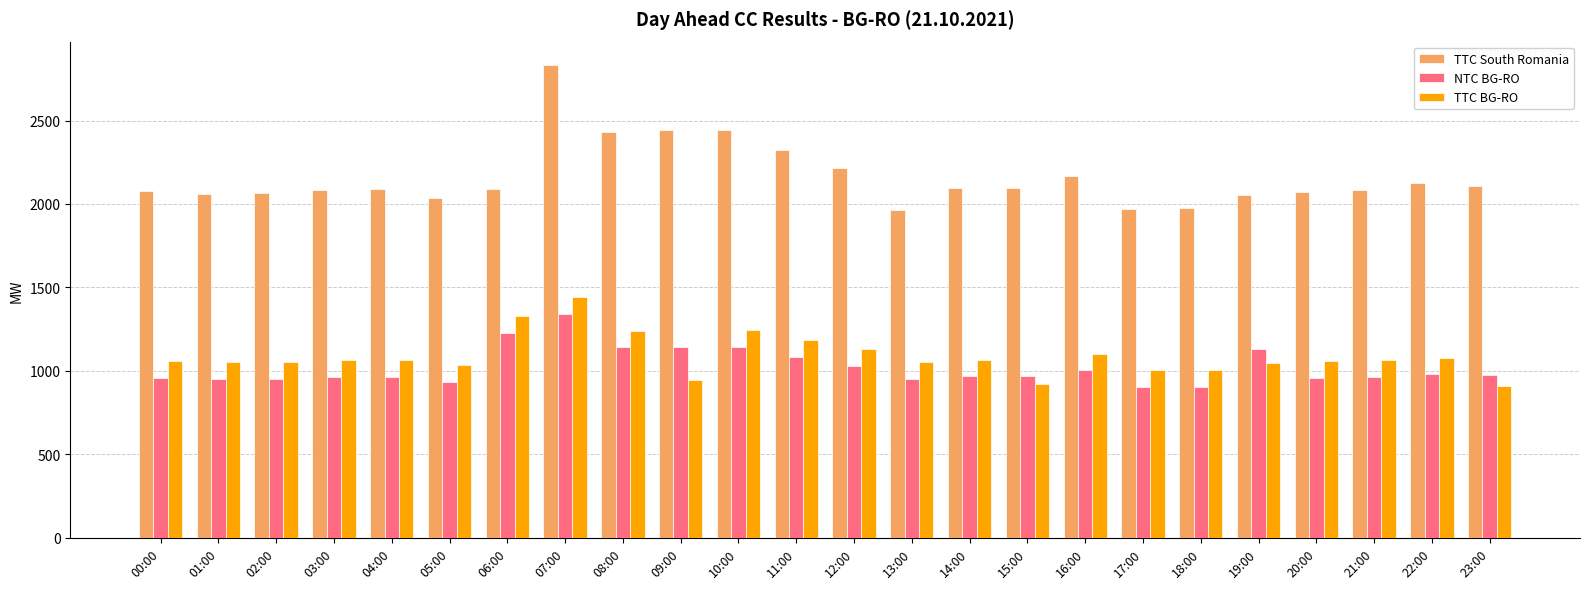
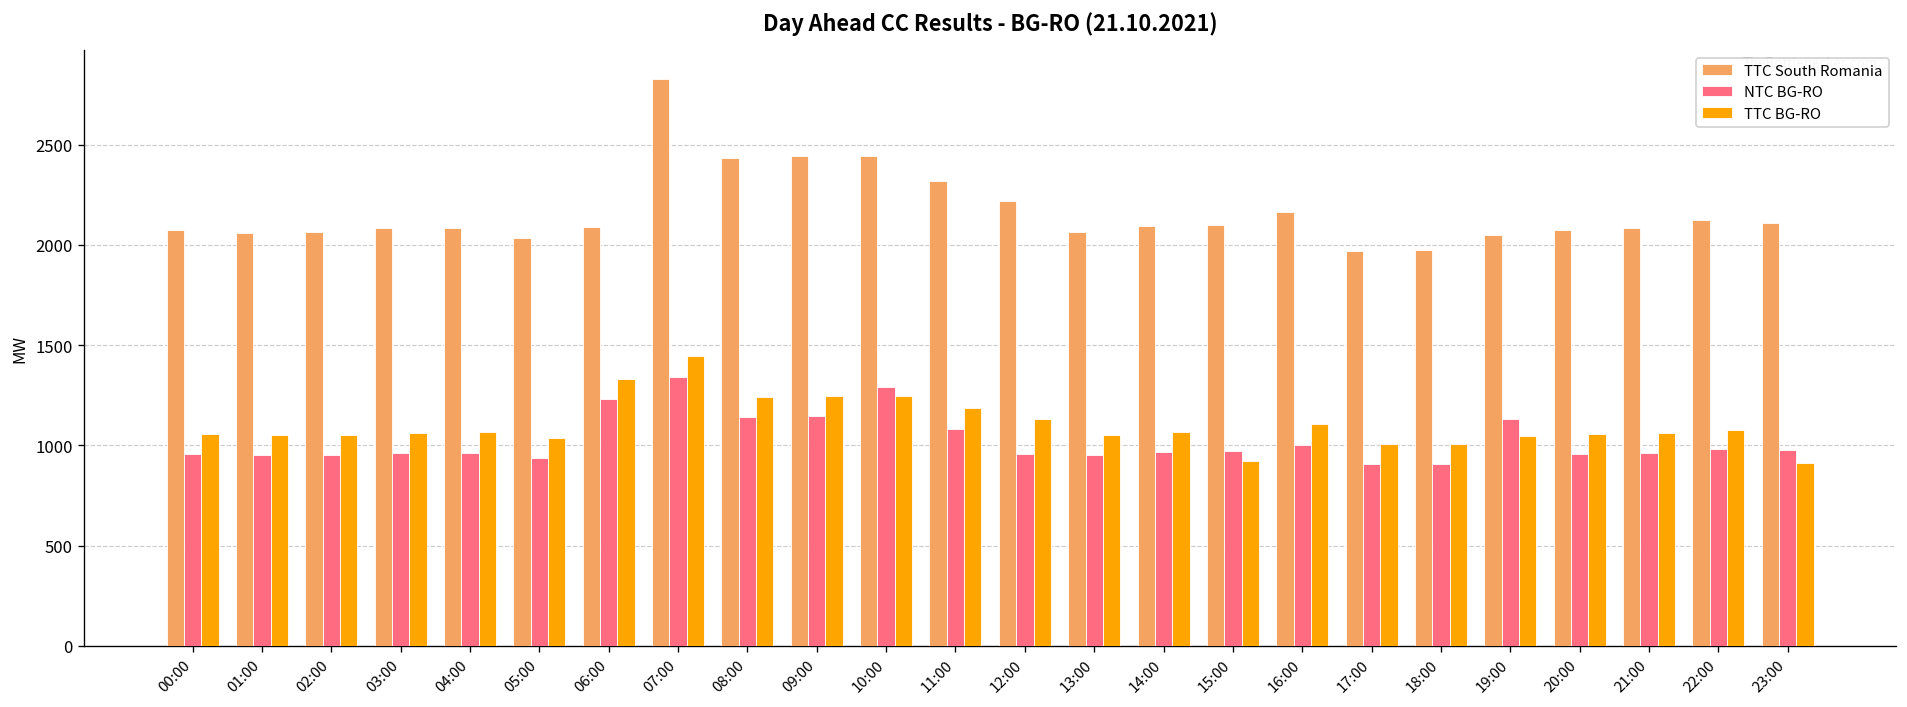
  {
    "TTC South Romania": {
      "00:00": 2080,
      "01:00": 2060,
      "02:00": 2070,
      "03:00": 2080,
      "04:00": 2090,
      "05:00": 2030,
      "06:00": 2090,
      "07:00": 2830,
      "08:00": 2430,
      "09:00": 2440,
      "10:00": 2440,
      "11:00": 2320,
      "12:00": 2220,
-     "13:00": 1970,
+     "13:00": 2060,
      "14:00": 2090,
      "15:00": 2100,
      "16:00": 2170,
      "17:00": 1970,
      "18:00": 1970,
      "19:00": 2050,
      "20:00": 2070,
      "21:00": 2090,
      "22:00": 2130,
      "23:00": 2110
    },
    "NTC BG-RO": {
      "00:00": 960,
      "01:00": 950,
      "02:00": 950,
      "03:00": 960,
      "04:00": 960,
      "05:00": 940,
      "06:00": 1230,
      "07:00": 1340,
      "08:00": 1140,
      "09:00": 1150,
-     "10:00": 1150,
+     "10:00": 1290,
      "11:00": 1080,
-     "12:00": 1030,
+     "12:00": 960,
      "13:00": 950,
      "14:00": 970,
      "15:00": 970,
      "16:00": 1000,
      "17:00": 910,
      "18:00": 910,
      "19:00": 1130,
      "20:00": 960,
      "21:00": 960,
      "22:00": 980,
      "23:00": 980
    },
    "TTC BG-RO": {
      "00:00": 1060,
      "01:00": 1050,
      "02:00": 1050,
      "03:00": 1060,
      "04:00": 1070,
      "05:00": 1040,
      "06:00": 1330,
      "07:00": 1440,
      "08:00": 1240,
-     "09:00": 950,
+     "09:00": 1250,
      "10:00": 1250,
      "11:00": 1180,
      "12:00": 1130,
      "13:00": 1050,
      "14:00": 1070,
      "15:00": 920,
      "16:00": 1100,
      "17:00": 1010,
      "18:00": 1010,
      "19:00": 1050,
      "20:00": 1060,
      "21:00": 1060,
      "22:00": 1080,
      "23:00": 910
    }
  }
